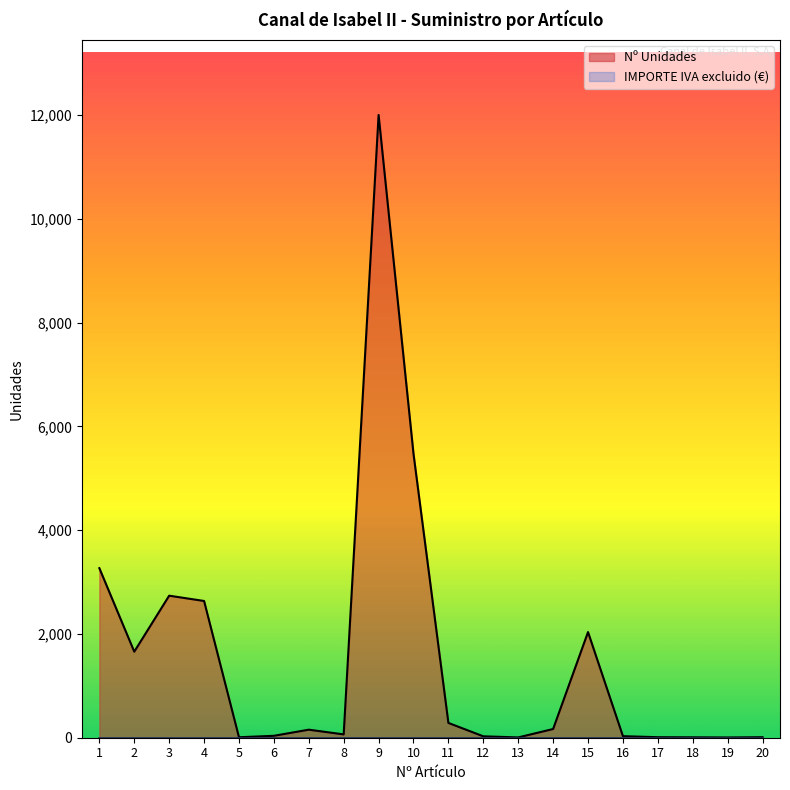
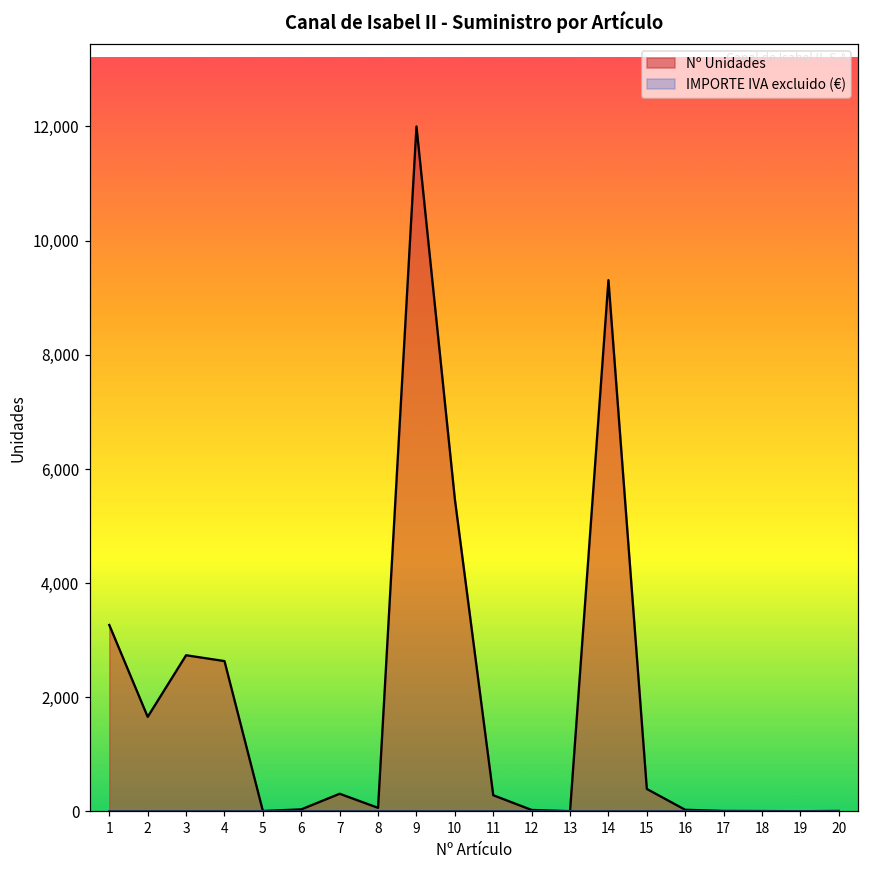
  {
    "Nº Unidades": {
      "1": "3,300",
      "2": "1,700",
      "3": "2,700",
      "4": "2,600",
-     "7": "200",
+     "7": "300",
      "8": "100",
      "9": "12,000",
      "10": "5,500",
      "11": "300",
-     "14": "200",
-     "15": "2,000"
+     "14": "9,300",
+     "15": "400"
    },
    "IMPORTE IVA excluido (€)": {
      "1": "0",
      "2": "0",
      "3": "0",
      "4": "0",
      "7": "0",
      "8": "0",
      "9": "0",
      "10": "0",
      "11": "0",
      "14": "0",
      "15": "0"
    }
  }
